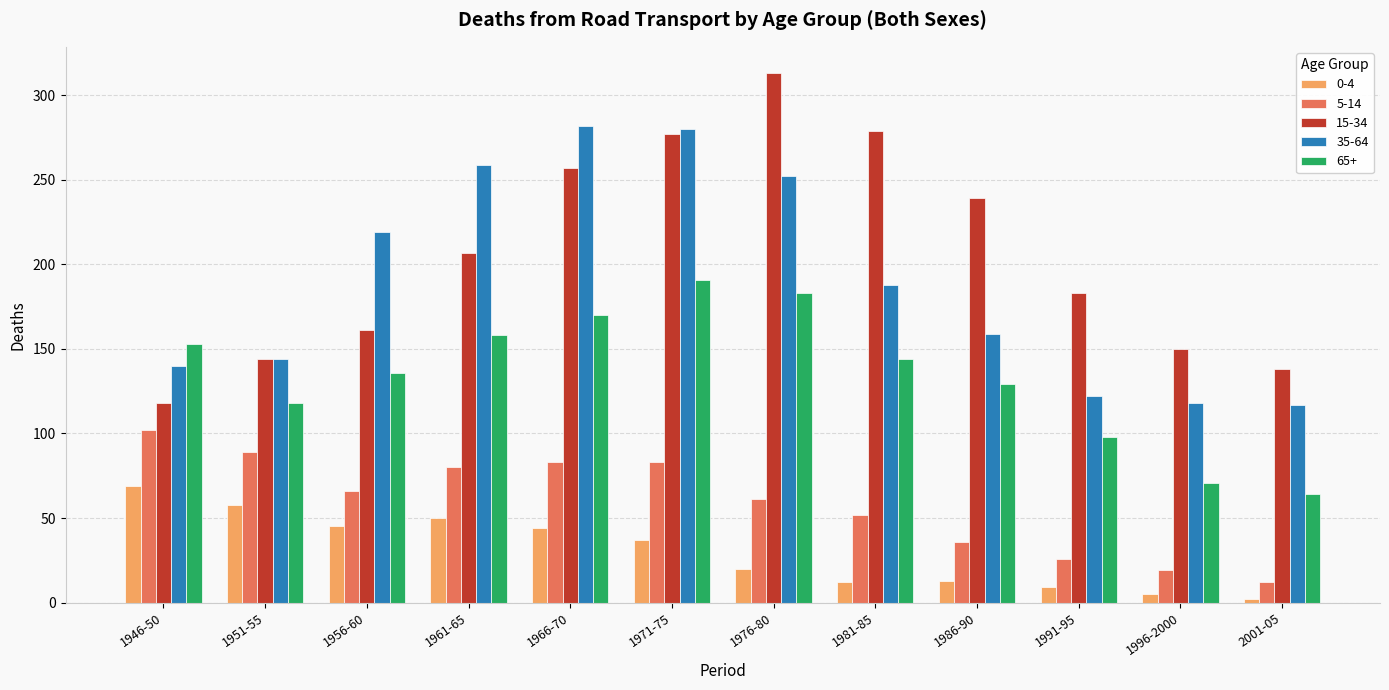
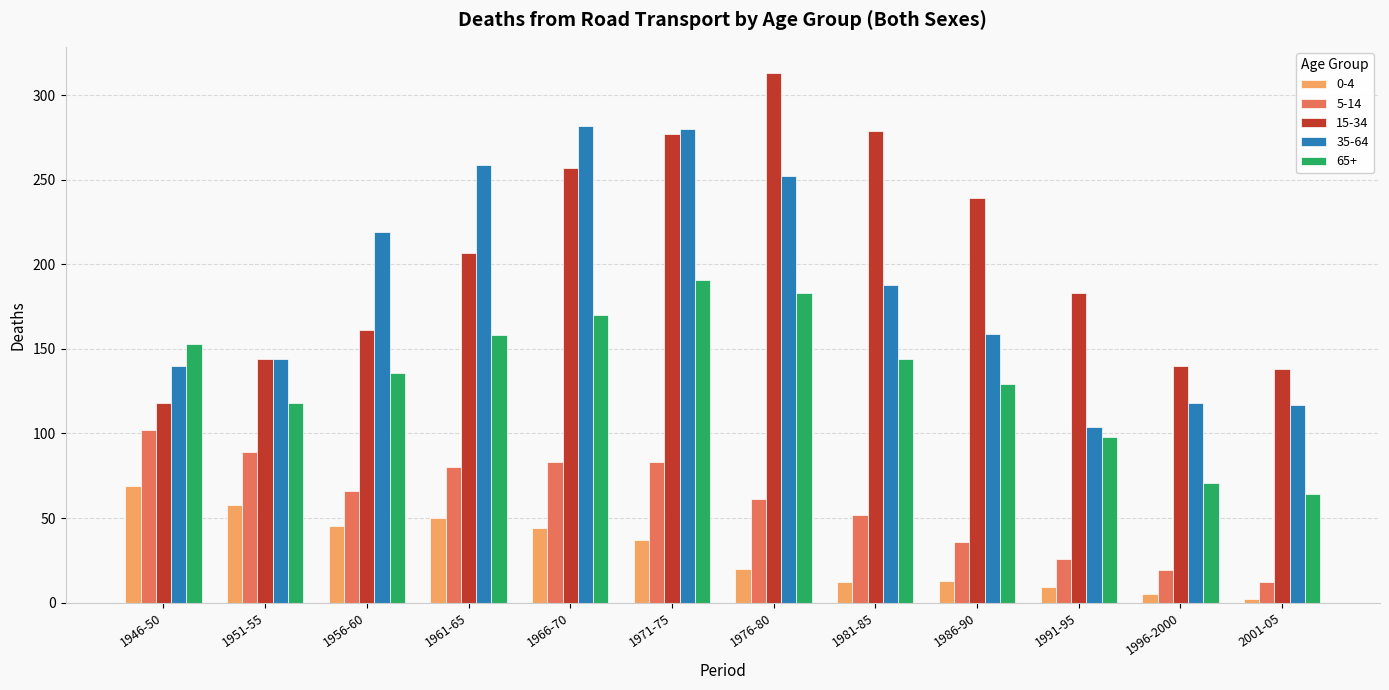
  {
    "15-34": {
      "1946-50": 118,
      "1951-55": 144,
      "1956-60": 161,
      "1961-65": 207,
      "1966-70": 257,
      "1971-75": 277,
      "1976-80": 313,
      "1981-85": 279,
      "1986-90": 239,
      "1991-95": 183,
-     "1996-2000": 150,
+     "1996-2000": 140,
      "2001-05": 138
    },
    "35-64": {
      "1946-50": 140,
      "1951-55": 144,
      "1956-60": 219,
      "1961-65": 259,
      "1966-70": 282,
      "1971-75": 280,
      "1976-80": 252,
      "1981-85": 188,
      "1986-90": 159,
-     "1991-95": 122,
+     "1991-95": 104,
      "1996-2000": 118,
      "2001-05": 117
    },
    "65+": {
      "1946-50": 153,
      "1951-55": 118,
      "1956-60": 136,
      "1961-65": 158,
      "1966-70": 170,
      "1971-75": 191,
      "1976-80": 183,
      "1981-85": 144,
      "1986-90": 129,
      "1991-95": 98,
      "1996-2000": 71,
      "2001-05": 64
    }
  }
